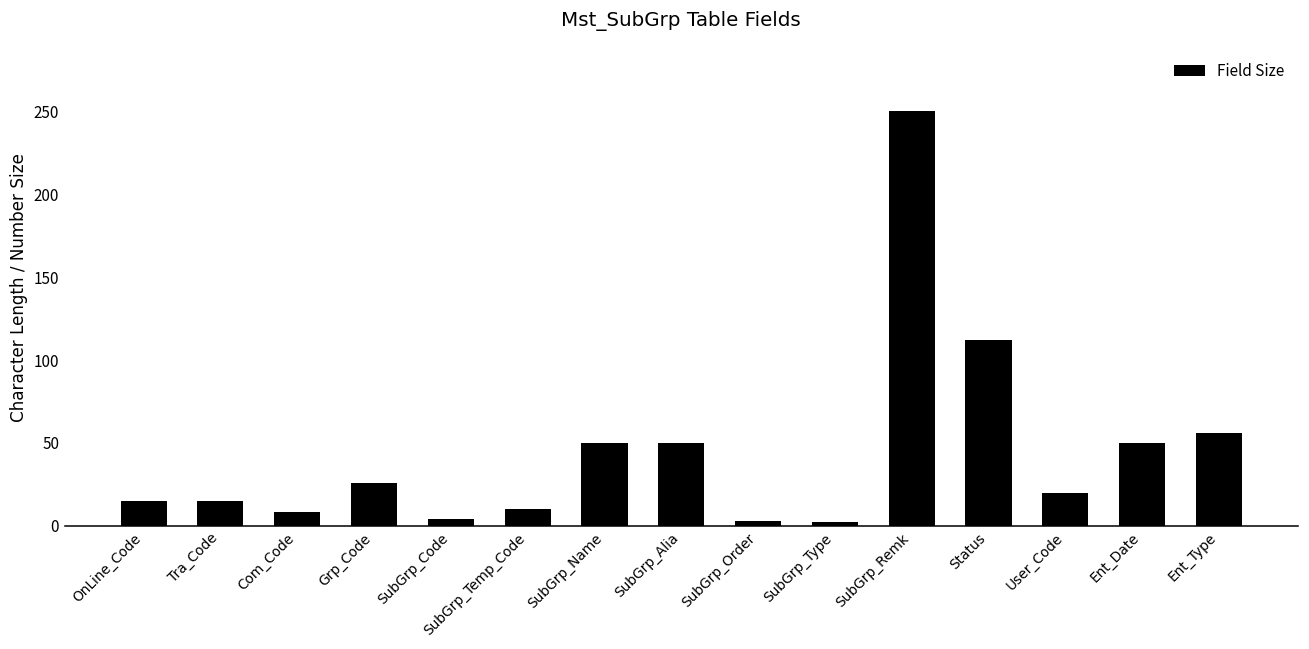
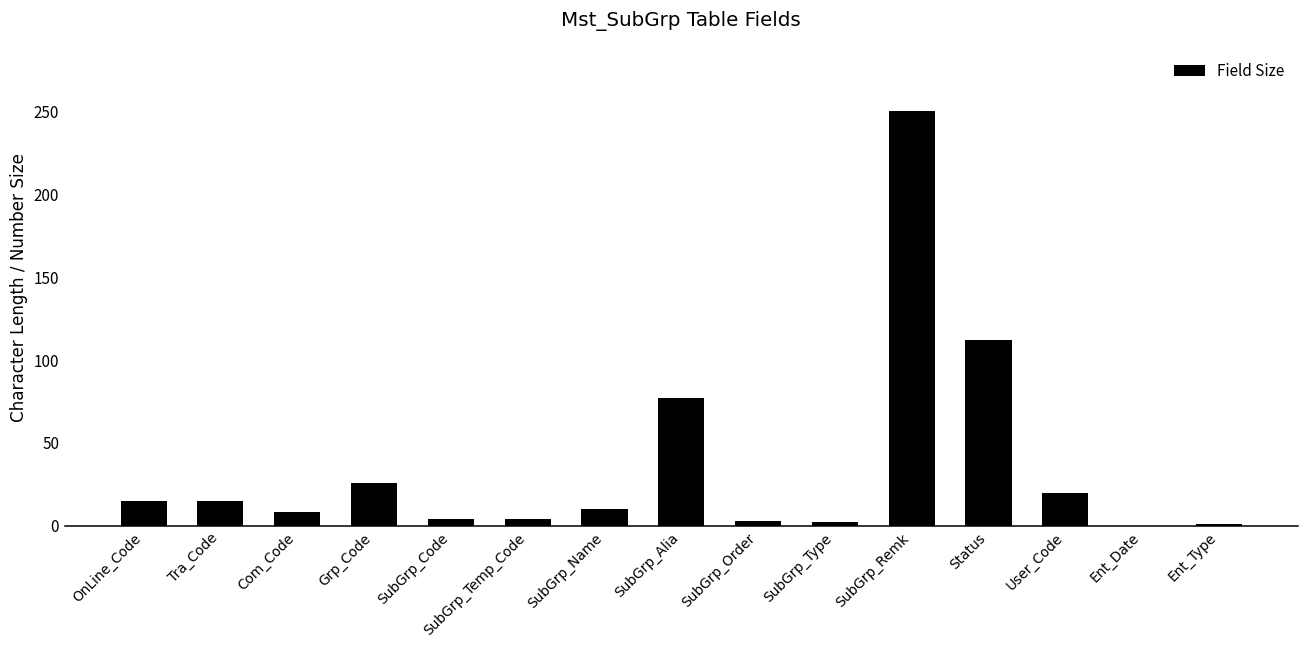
  {
    "OnLine_Code": 15,
    "Tra_Code": 15,
    "Com_Code": 8,
    "Grp_Code": 26,
    "SubGrp_Code": 4,
-   "SubGrp_Temp_Code": 10,
-   "SubGrp_Name": 50,
-   "SubGrp_Alia": 50,
+   "SubGrp_Temp_Code": 4,
+   "SubGrp_Name": 10,
+   "SubGrp_Alia": 77,
    "SubGrp_Order": 3,
    "SubGrp_Type": 2,
    "SubGrp_Remk": 250,
    "Status": 112,
    "User_Code": 20,
-   "Ent_Date": 50,
-   "Ent_Type": 56
+   "Ent_Date": 0,
+   "Ent_Type": 1
  }
